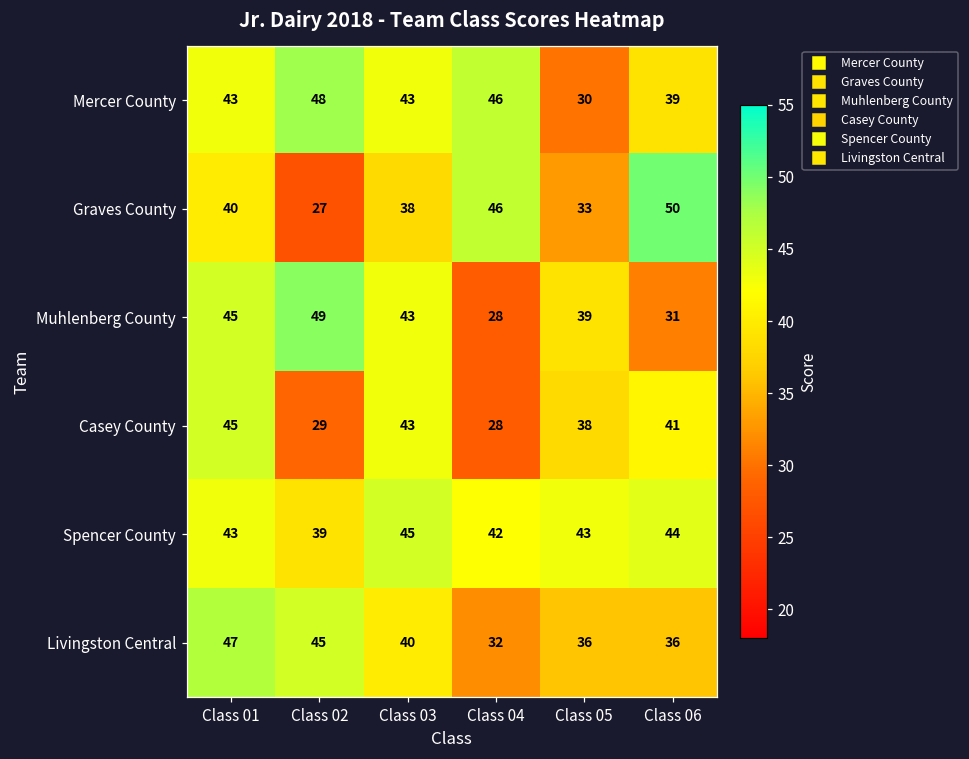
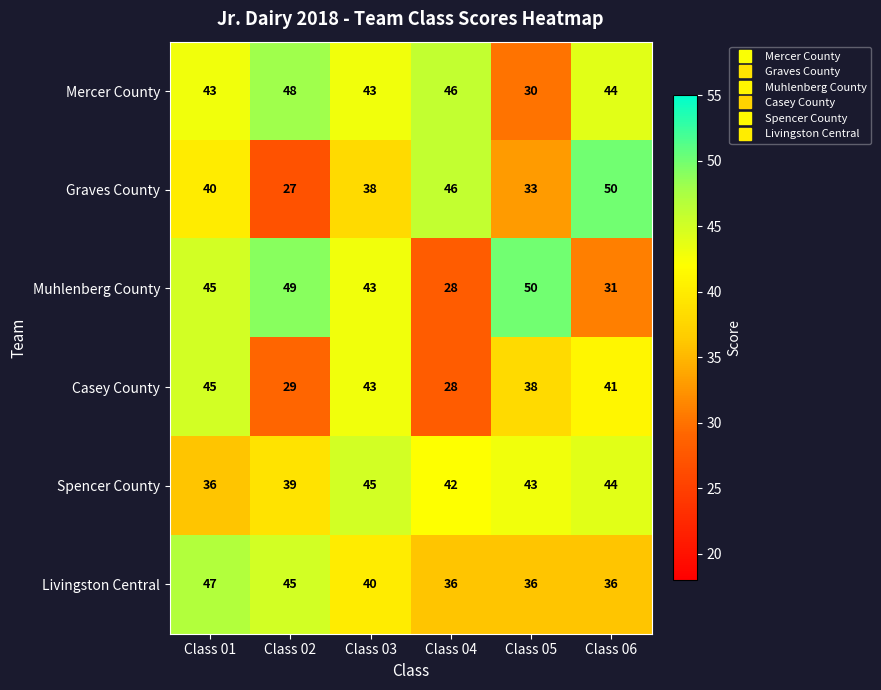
  {
    "Mercer County": {
      "Class 01": 43,
      "Class 02": 48,
      "Class 03": 43,
      "Class 04": 46,
      "Class 05": 30,
-     "Class 06": 39
+     "Class 06": 44
    },
    "Graves County": {
      "Class 01": 40,
      "Class 02": 27,
      "Class 03": 38,
      "Class 04": 46,
      "Class 05": 33,
      "Class 06": 50
    },
    "Muhlenberg County": {
      "Class 01": 45,
      "Class 02": 49,
      "Class 03": 43,
      "Class 04": 28,
-     "Class 05": 39,
+     "Class 05": 50,
      "Class 06": 31
    },
    "Casey County": {
      "Class 01": 45,
      "Class 02": 29,
      "Class 03": 43,
      "Class 04": 28,
      "Class 05": 38,
      "Class 06": 41
    },
    "Spencer County": {
-     "Class 01": 43,
+     "Class 01": 36,
      "Class 02": 39,
      "Class 03": 45,
      "Class 04": 42,
      "Class 05": 43,
      "Class 06": 44
    },
    "Livingston Central": {
      "Class 01": 47,
      "Class 02": 45,
      "Class 03": 40,
-     "Class 04": 32,
+     "Class 04": 36,
      "Class 05": 36,
      "Class 06": 36
    }
  }
